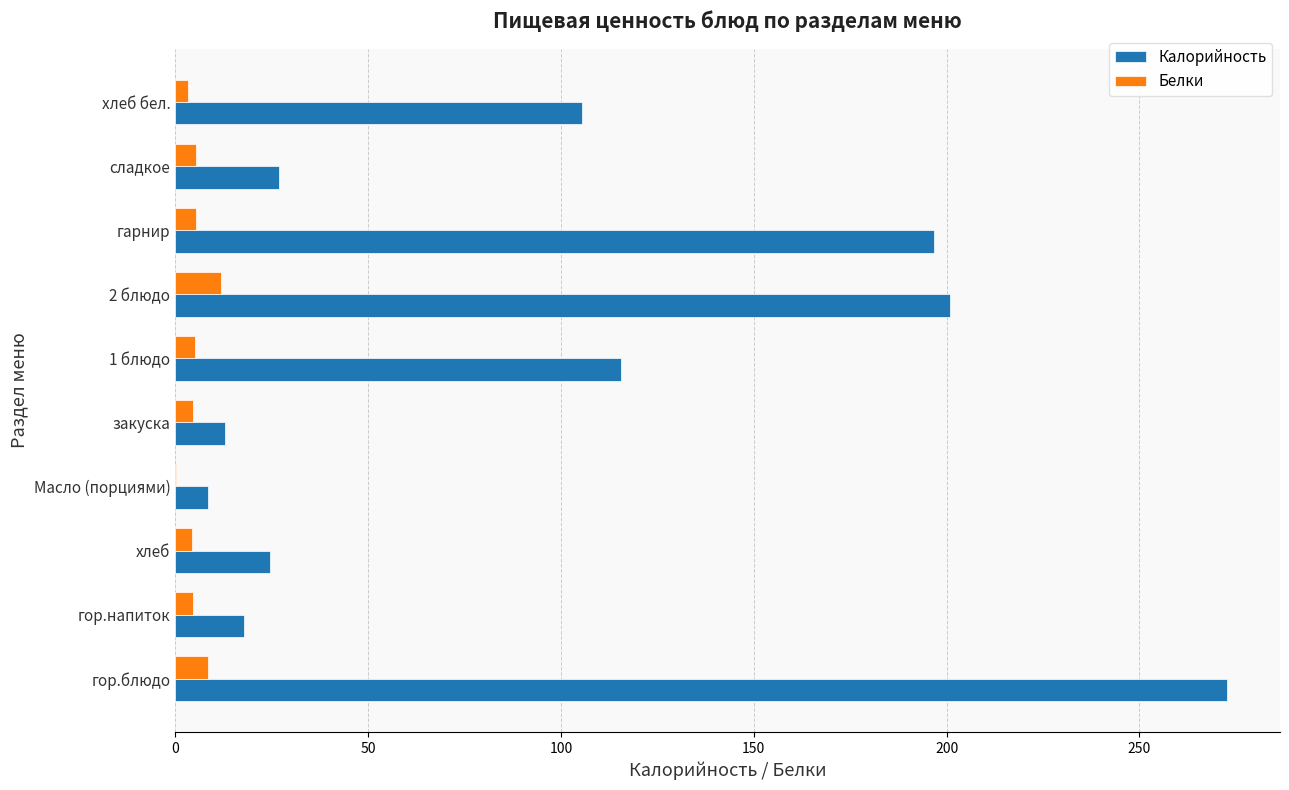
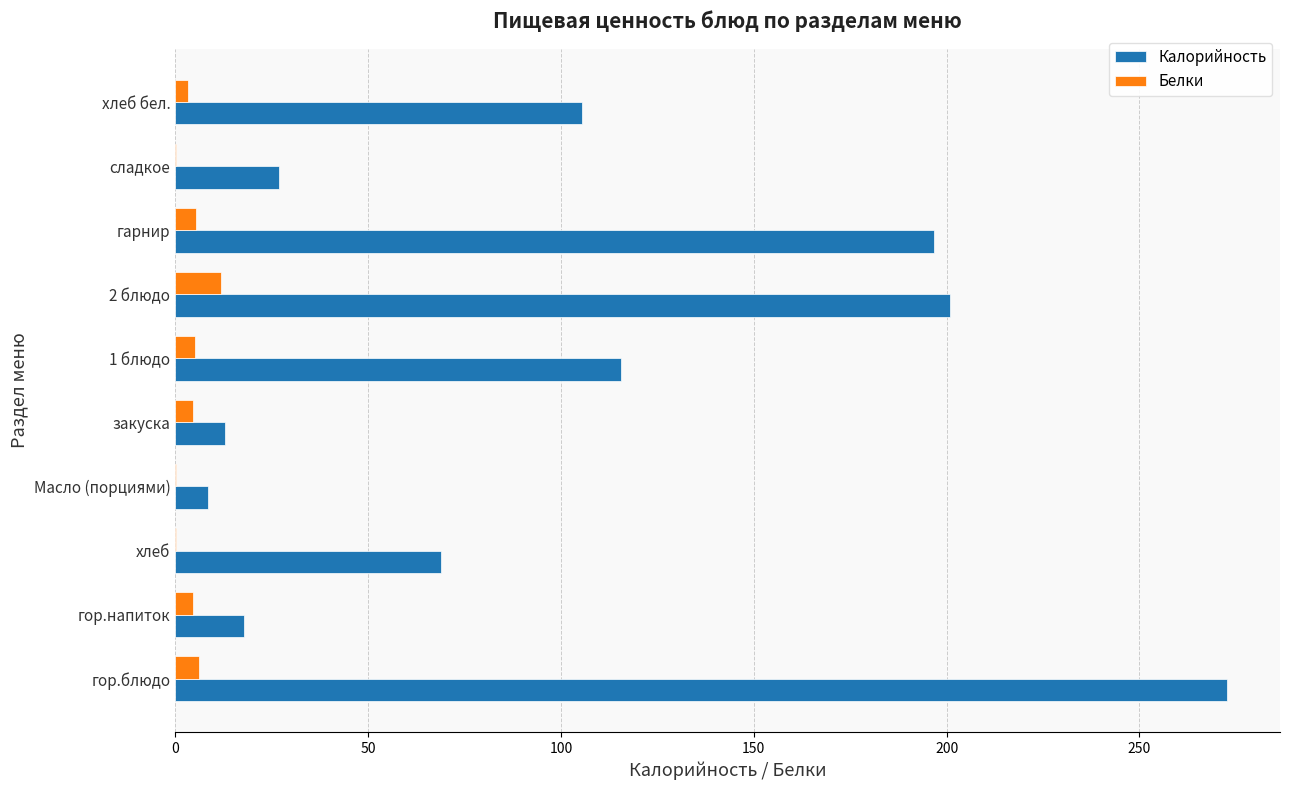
  {
    "Калорийность": {
      "хлеб бел.": 106,
      "сладкое": 27,
      "гарнир": 197,
      "2 блюдо": 201,
      "1 блюдо": 116,
      "закуска": 13,
      "Масло (порциями)": 9,
-     "хлеб": 25,
+     "хлеб": 69,
      "гор.напиток": 18,
      "гор.блюдо": 273
    },
    "Белки": {
      "хлеб бел.": 3,
-     "сладкое": 6,
+     "сладкое": 0,
      "гарнир": 5,
      "2 блюдо": 12,
      "1 блюдо": 5,
      "закуска": 5,
-     "хлеб": 4,
+     "хлеб": 0,
      "гор.напиток": 5,
-     "гор.блюдо": 9
+     "гор.блюдо": 6
    }
  }
